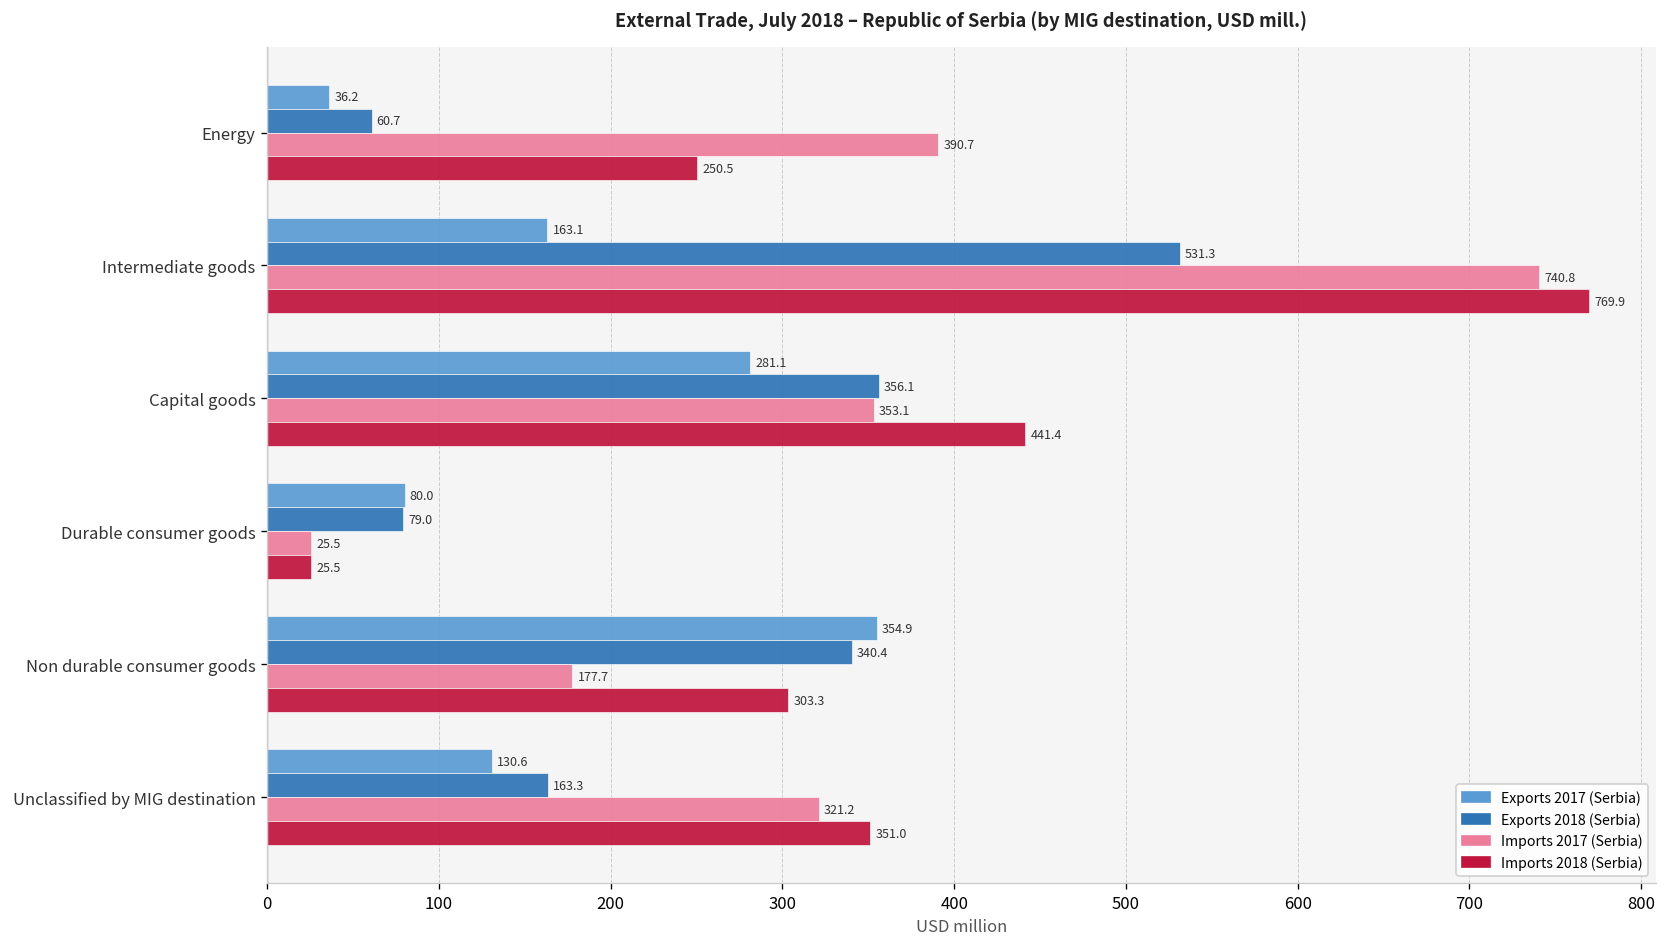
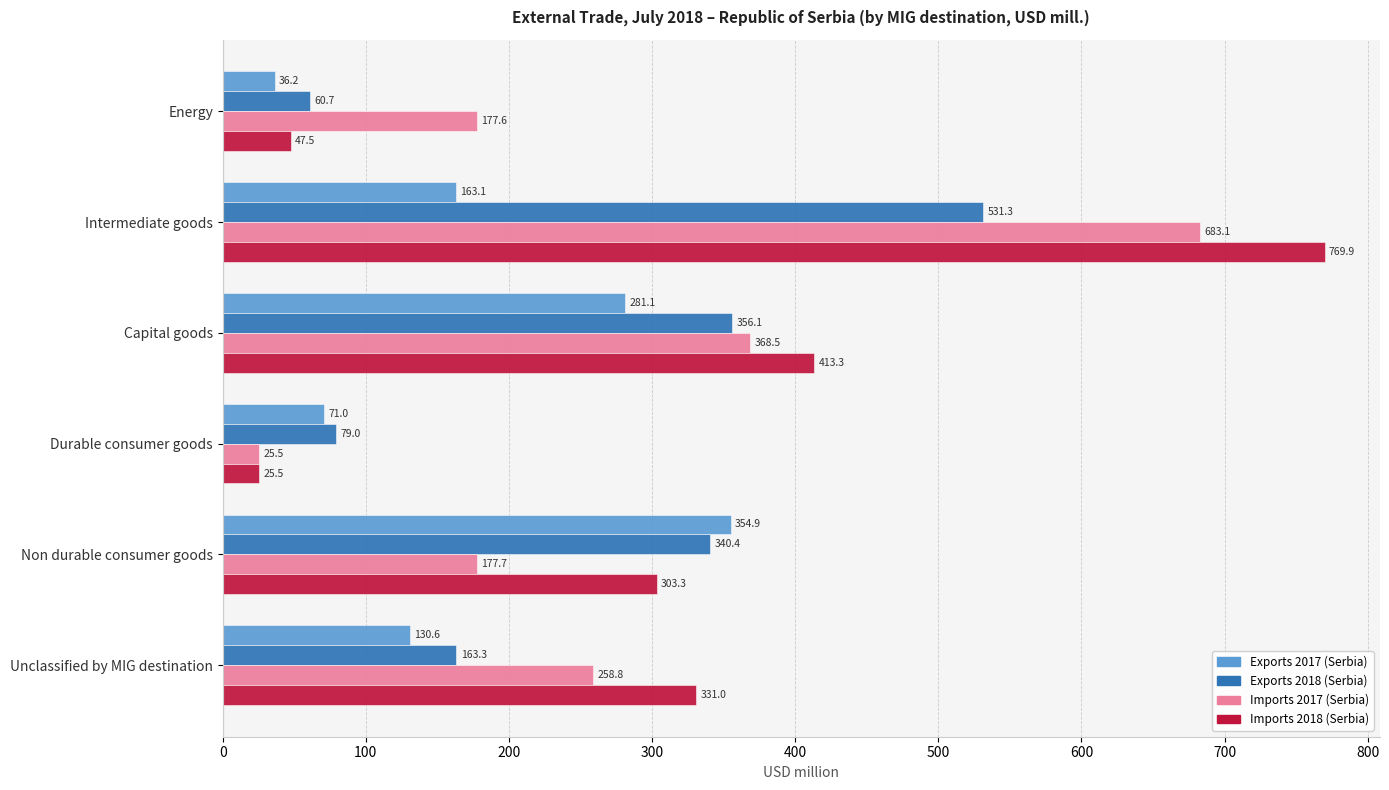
  {
    "Exports 2017 (Serbia)": {
      "Energy": 36.2,
      "Intermediate goods": 163.1,
      "Capital goods": 281.1,
-     "Durable consumer goods": 80.0,
+     "Durable consumer goods": 71.0,
      "Non durable consumer goods": 354.9,
      "Unclassified by MIG destination": 130.6
    },
    "Exports 2018 (Serbia)": {
      "Energy": 60.7,
      "Intermediate goods": 531.3,
      "Capital goods": 356.1,
      "Durable consumer goods": 79.0,
      "Non durable consumer goods": 340.4,
      "Unclassified by MIG destination": 163.3
    },
    "Imports 2017 (Serbia)": {
-     "Energy": 390.7,
-     "Intermediate goods": 740.8,
-     "Capital goods": 353.1,
+     "Energy": 177.6,
+     "Intermediate goods": 683.1,
+     "Capital goods": 368.5,
      "Durable consumer goods": 25.5,
      "Non durable consumer goods": 177.7,
-     "Unclassified by MIG destination": 321.2
+     "Unclassified by MIG destination": 258.8
    },
    "Imports 2018 (Serbia)": {
-     "Energy": 250.5,
+     "Energy": 47.5,
      "Intermediate goods": 769.9,
-     "Capital goods": 441.4,
+     "Capital goods": 413.3,
      "Durable consumer goods": 25.5,
      "Non durable consumer goods": 303.3,
-     "Unclassified by MIG destination": 351.0
+     "Unclassified by MIG destination": 331.0
    }
  }
